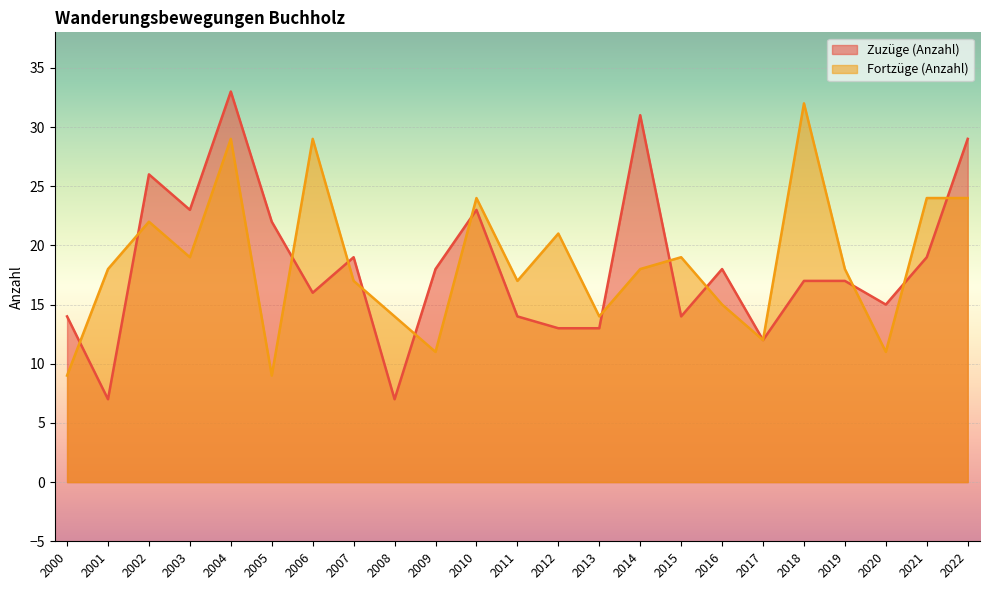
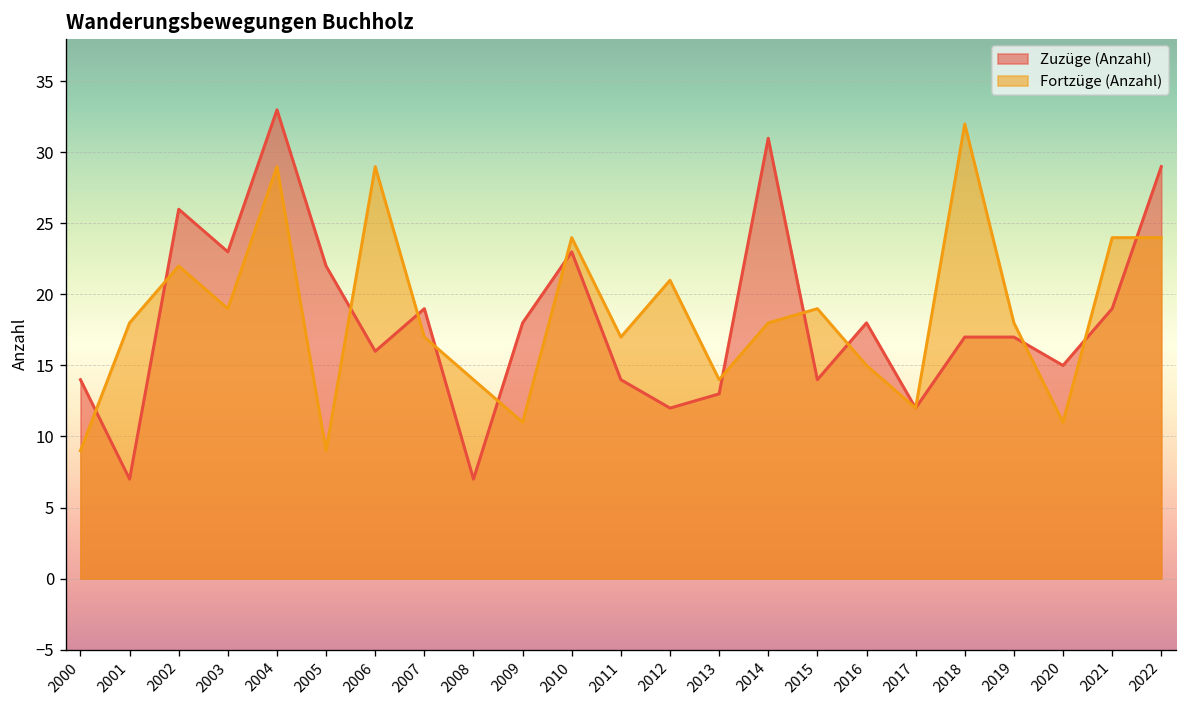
  {
    "Zuzüge (Anzahl)": {
      "2000": 14,
      "2001": 7,
      "2002": 26,
      "2003": 23,
      "2004": 33,
      "2005": 22,
      "2006": 16,
      "2007": 19,
      "2008": 7,
      "2009": 18,
      "2010": 23,
      "2011": 14,
-     "2012": 13,
+     "2012": 12,
      "2013": 13,
      "2014": 31,
      "2015": 14,
      "2016": 18,
      "2018": 17,
      "2019": 17,
      "2020": 15,
      "2021": 19,
      "2022": 29
    },
    "Fortzüge (Anzahl)": {
      "2000": 9,
      "2001": 18,
      "2002": 22,
      "2003": 19,
      "2004": 29,
      "2005": 9,
      "2006": 29,
      "2007": 17,
      "2008": 14,
      "2009": 11,
      "2010": 24,
      "2011": 17,
      "2012": 21,
      "2013": 14,
      "2014": 18,
      "2015": 19,
      "2016": 15,
      "2018": 32,
      "2019": 18,
      "2020": 11,
      "2021": 24,
      "2022": 24
    }
  }
